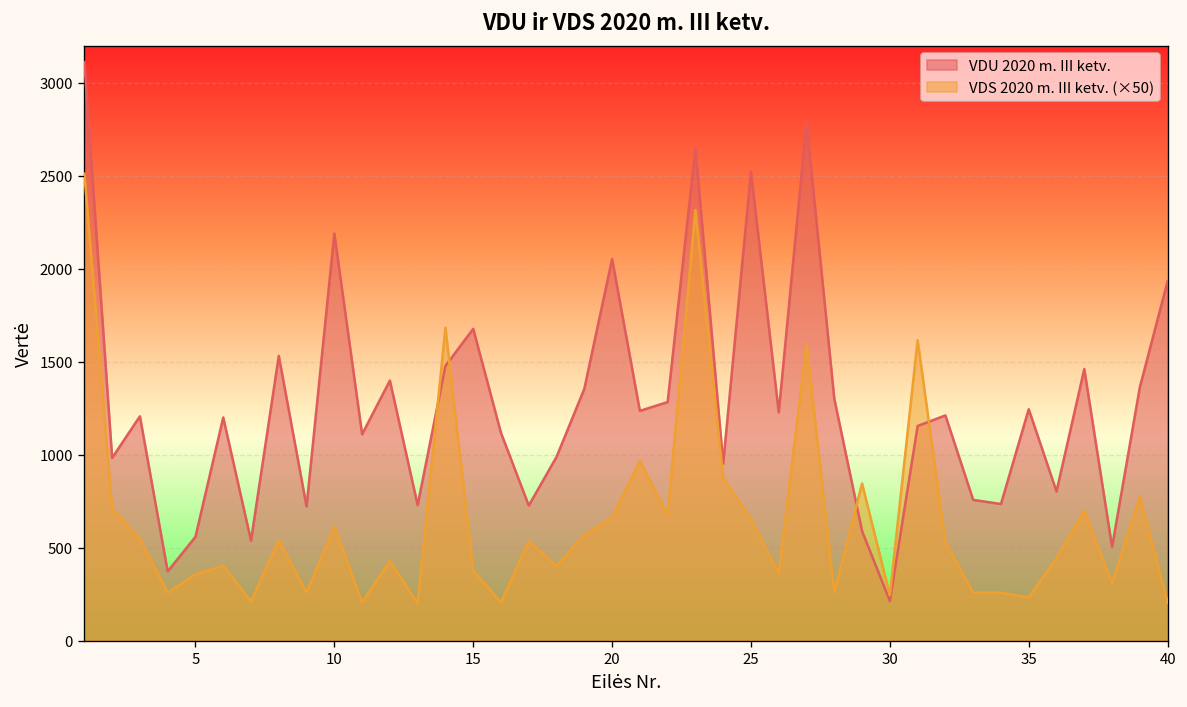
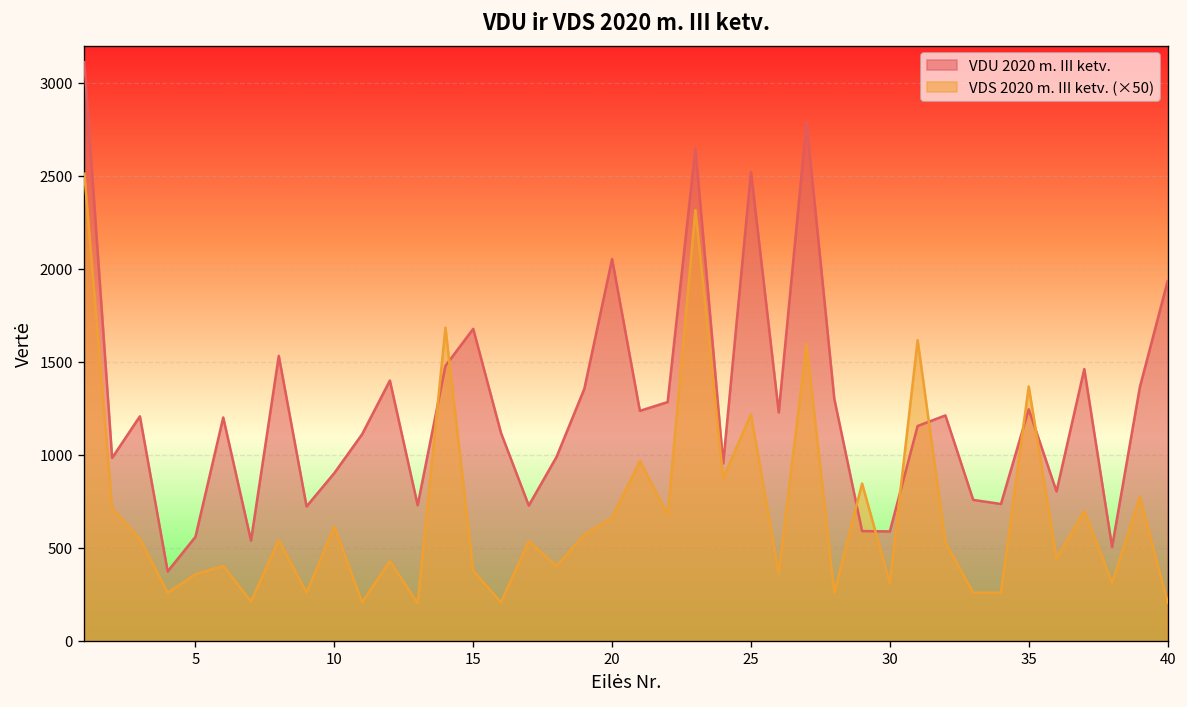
  {
    "VDU 2020 m. III ketv.": {
      "5": 560,
-     "10": 2190,
+     "10": 900,
      "15": 1680,
      "20": 2050,
      "25": 2520,
-     "30": 210,
+     "30": 590,
      "35": 1240,
      "40": 1930
    },
    "VDS 2020 m. III ketv. (×50)": {
      "5": 360,
      "10": 610,
      "15": 380,
      "20": 660,
-     "25": 650,
-     "30": 240,
-     "35": 230,
+     "25": 1220,
+     "30": 310,
+     "35": 1370,
      "40": 200
    }
  }
